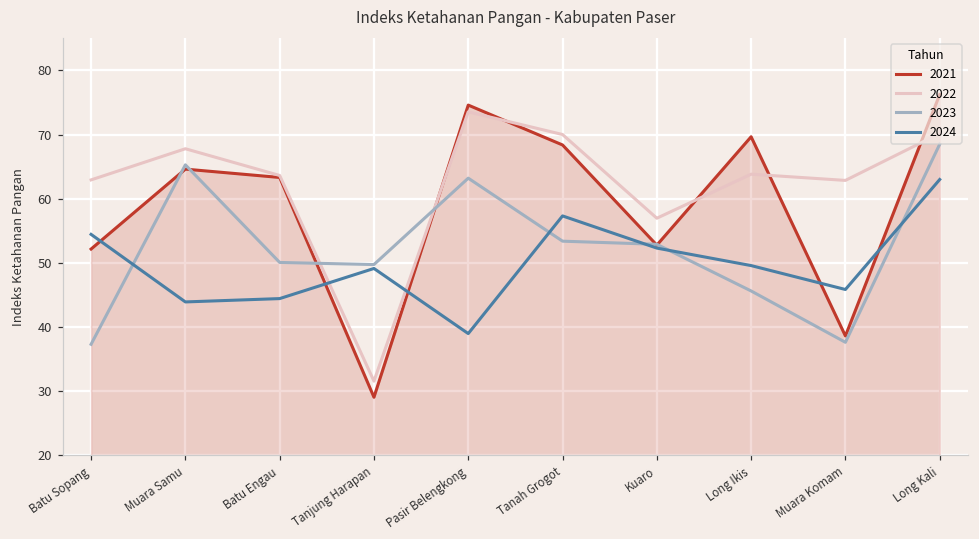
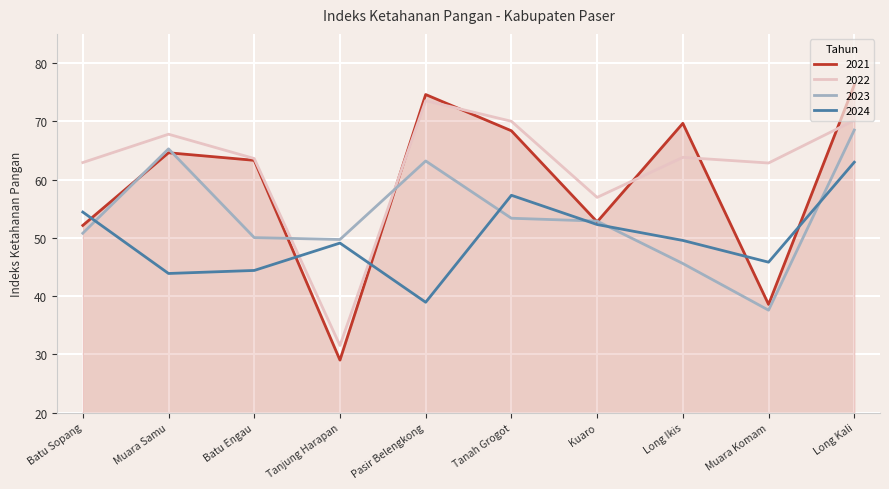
  {
    "2021": {
      "Batu Sopang": 52,
      "Muara Samu": 65,
      "Tanjung Harapan": 29,
      "Pasir Belengkong": 75,
      "Tanah Grogot": 68,
      "Long Ikis": 70,
      "Muara Komam": 39
    },
    "2022": {
      "Batu Sopang": 63,
      "Muara Samu": 68,
      "Tanjung Harapan": 32,
      "Pasir Belengkong": 74,
      "Tanah Grogot": 70,
      "Kuaro": 57,
      "Long Ikis": 64,
      "Muara Komam": 63
    },
    "2023": {
-     "Batu Sopang": 37,
+     "Batu Sopang": 51,
      "Muara Samu": 65,
      "Batu Engau": 50,
      "Tanjung Harapan": 50,
      "Pasir Belengkong": 63,
      "Tanah Grogot": 53,
      "Long Ikis": 46,
      "Muara Komam": 38,
      "Long Kali": 68
    },
    "2024": {
      "Batu Sopang": 54,
      "Muara Samu": 44,
      "Batu Engau": 44,
      "Tanjung Harapan": 49,
      "Pasir Belengkong": 39,
      "Tanah Grogot": 57,
      "Kuaro": 52,
      "Long Ikis": 50,
      "Muara Komam": 46,
      "Long Kali": 63
    }
  }
